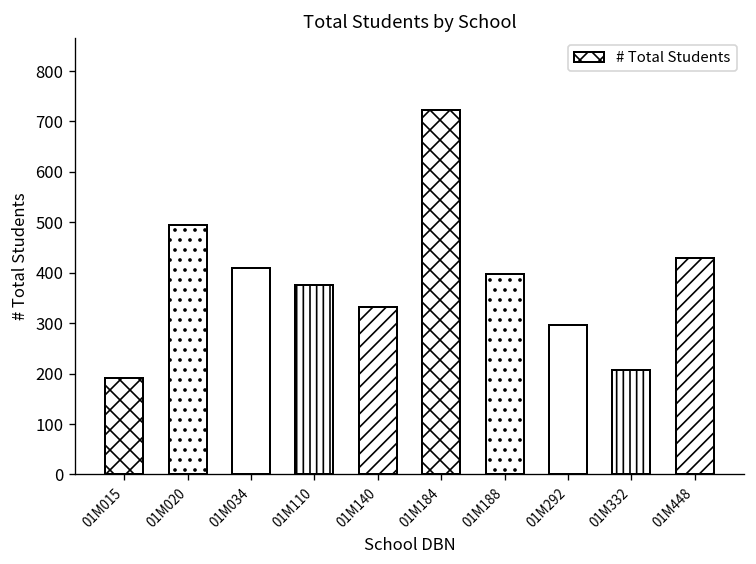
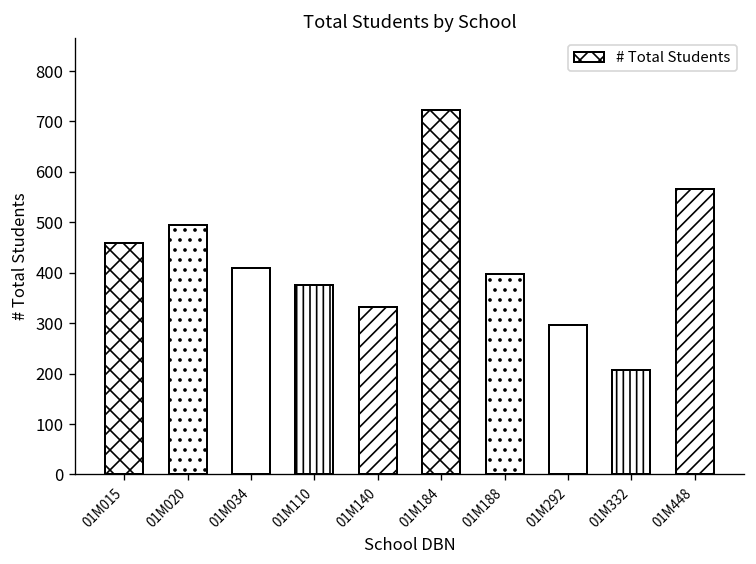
  {
-   "01M015": 190,
+   "01M015": 460,
    "01M020": 490,
    "01M034": 410,
    "01M110": 380,
    "01M140": 330,
    "01M184": 720,
    "01M188": 400,
    "01M292": 300,
    "01M332": 210,
-   "01M448": 430
+   "01M448": 570
  }
